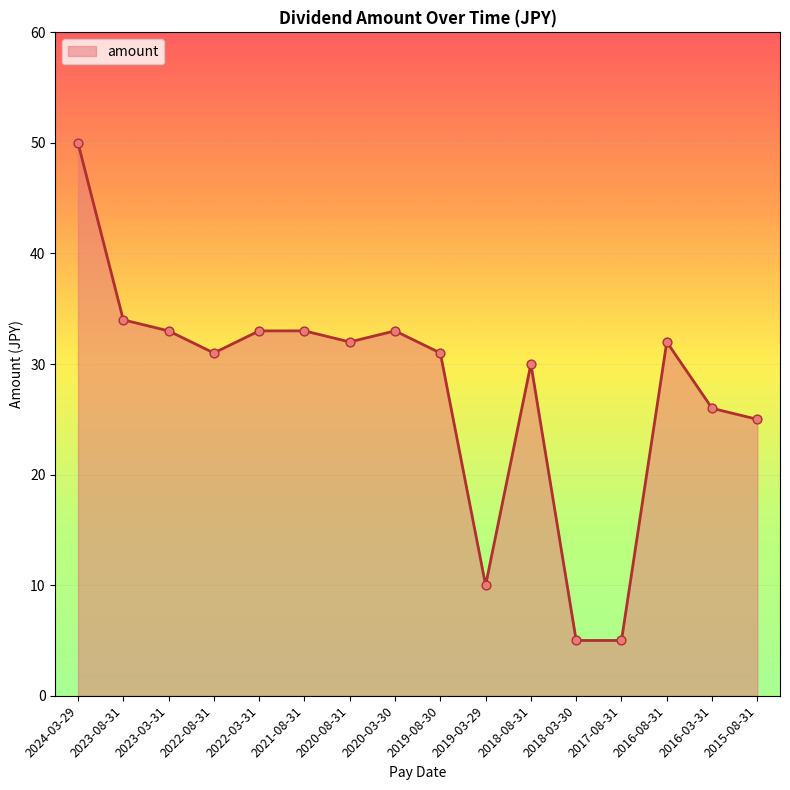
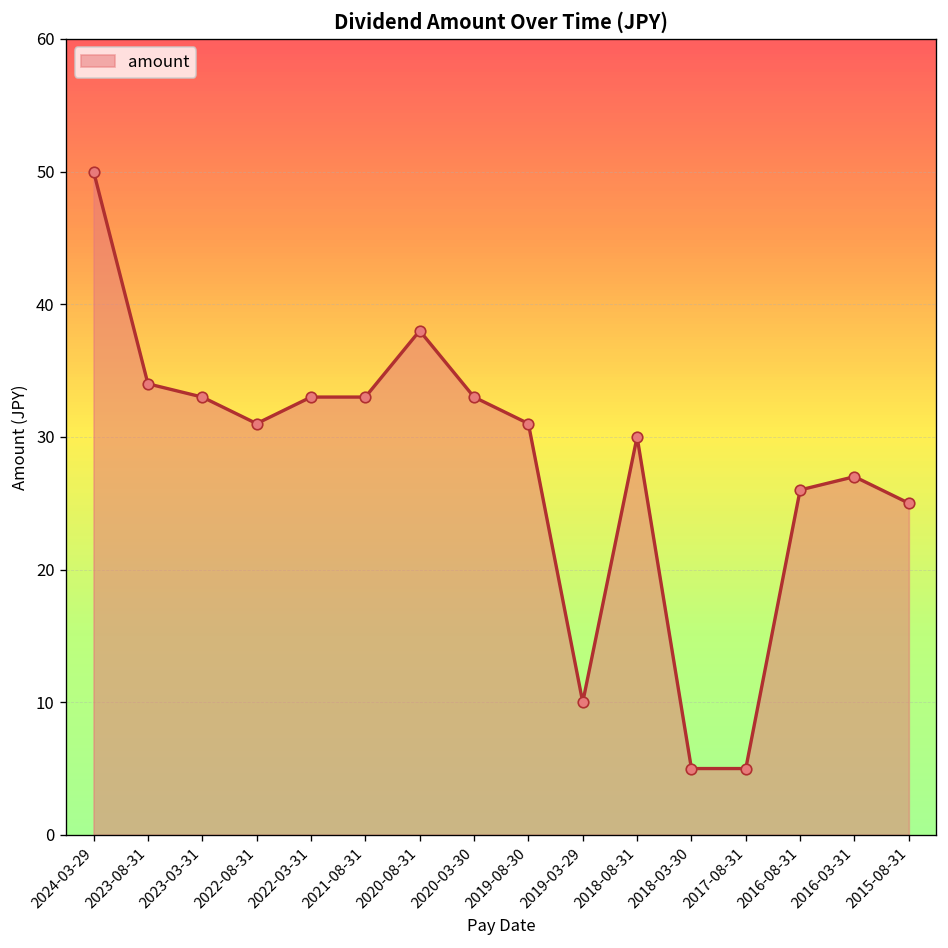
  {
    "2024-03-29": 50,
    "2023-08-31": 34,
    "2023-03-31": 33,
    "2022-08-31": 31,
    "2022-03-31": 33,
    "2021-08-31": 33,
-   "2020-08-31": 32,
+   "2020-08-31": 38,
    "2020-03-30": 33,
    "2019-08-30": 31,
    "2019-03-29": 10,
    "2018-08-31": 30,
    "2018-03-30": 5,
    "2017-08-31": 5,
-   "2016-08-31": 32,
-   "2016-03-31": 26,
+   "2016-08-31": 26,
+   "2016-03-31": 27,
    "2015-08-31": 25
  }
